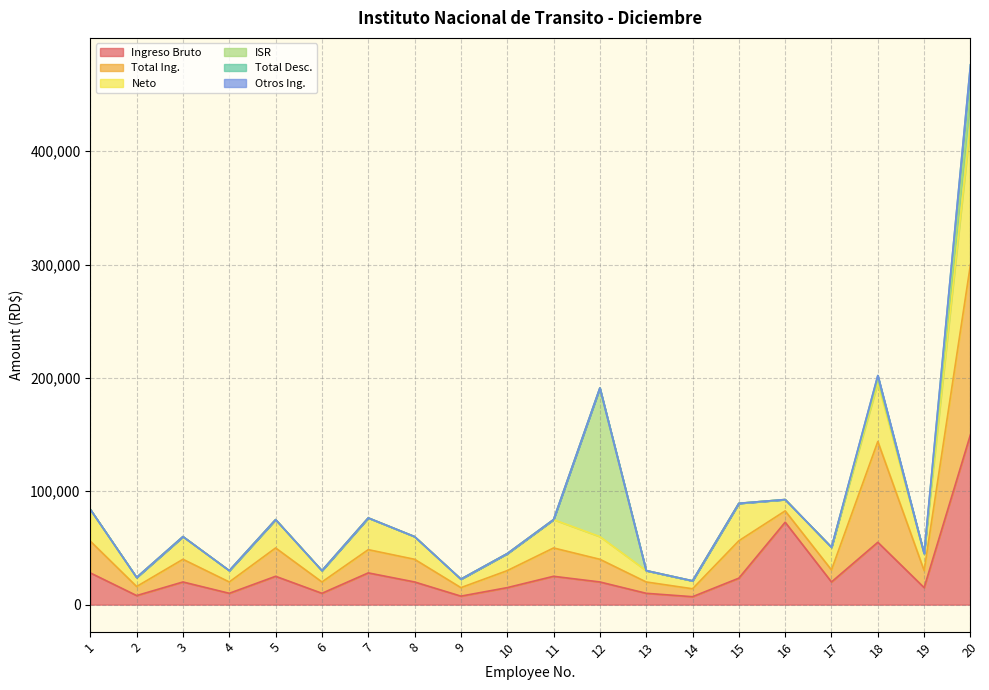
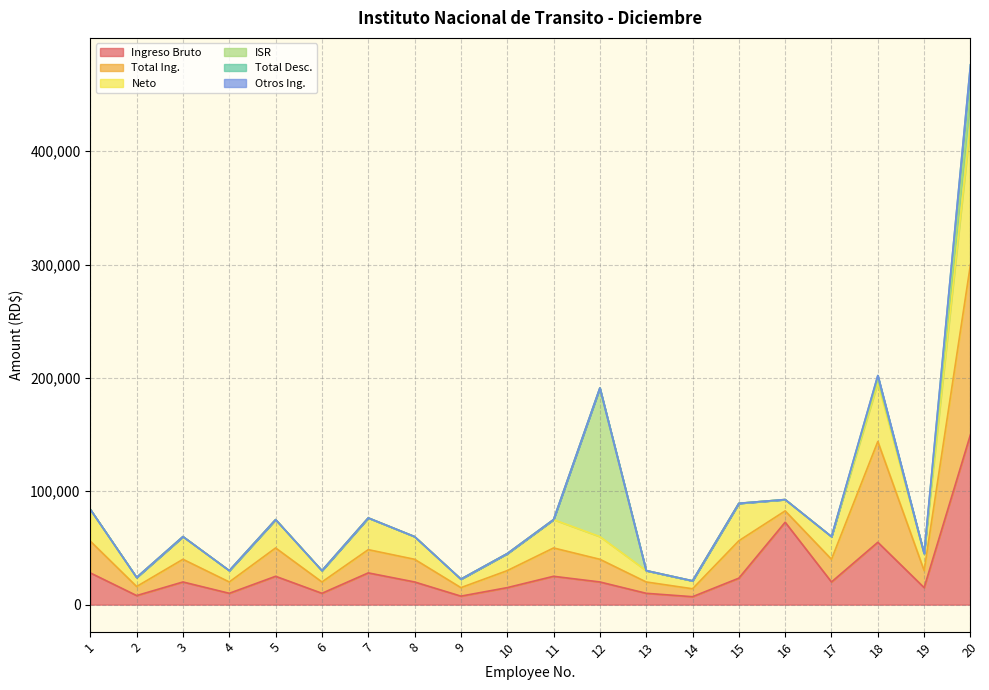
  {
    "Ingreso Bruto": {
      "1": "28,000",
      "2": "8,000",
      "3": "20,000",
      "4": "10,000",
      "5": "25,000",
      "6": "10,000",
      "7": "28,000",
      "8": "20,000",
      "9": "8,000",
      "10": "15,000",
      "11": "25,000",
      "12": "20,000",
      "13": "10,000",
      "14": "7,000",
      "15": "23,000",
      "16": "73,000",
      "17": "20,000",
      "18": "55,000",
      "19": "15,000",
      "20": "150,000"
    },
    "Total Ing.": {
      "1": "28,000",
      "2": "8,000",
      "3": "20,000",
      "4": "10,000",
      "5": "25,000",
      "6": "10,000",
      "7": "20,000",
      "8": "20,000",
      "9": "8,000",
      "10": "15,000",
      "11": "25,000",
      "12": "20,000",
      "13": "10,000",
      "14": "7,000",
      "15": "33,000",
      "16": "10,000",
-     "17": "11,000",
+     "17": "20,000",
      "18": "89,000",
      "19": "15,000",
      "20": "150,000"
    },
    "Neto": {
      "12": "20,000",
      "18": "52,000",
      "20": "124,000"
    },
    "ISR": {
      "18": "3,000",
      "20": "26,000"
    }
  }
